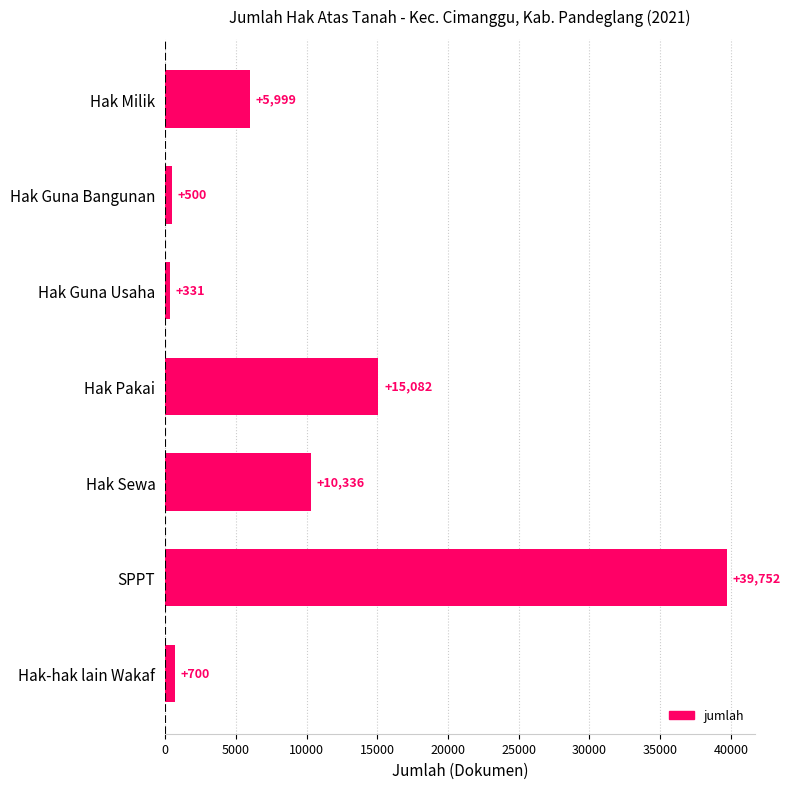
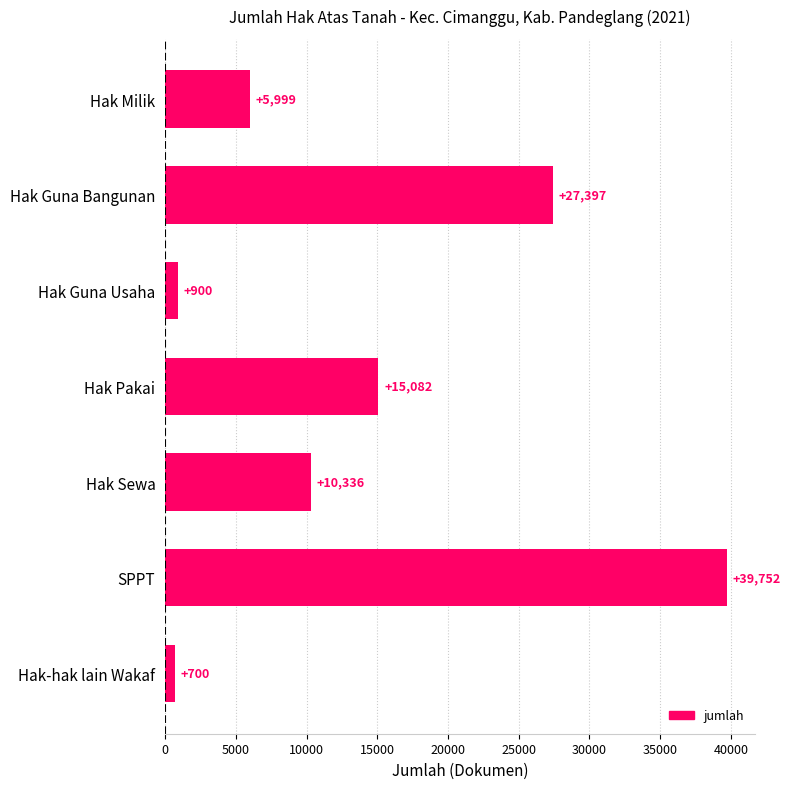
  {
    "Hak Milik": "+5,999",
-   "Hak Guna Bangunan": "+500",
-   "Hak Guna Usaha": "+331",
+   "Hak Guna Bangunan": "+27,397",
+   "Hak Guna Usaha": "+900",
    "Hak Pakai": "+15,082",
    "Hak Sewa": "+10,336",
    "SPPT": "+39,752",
    "Hak-hak lain Wakaf": "+700"
  }
